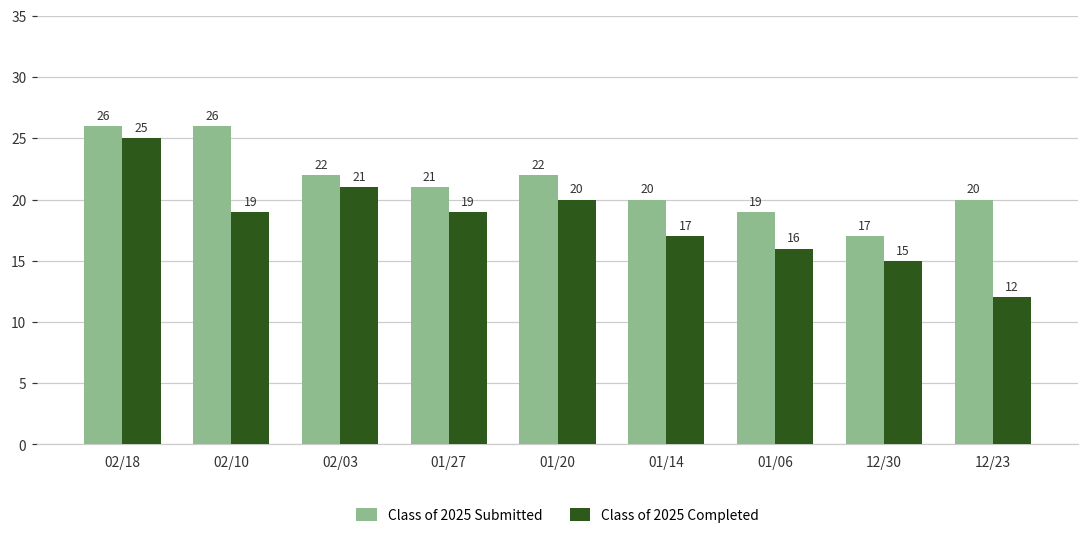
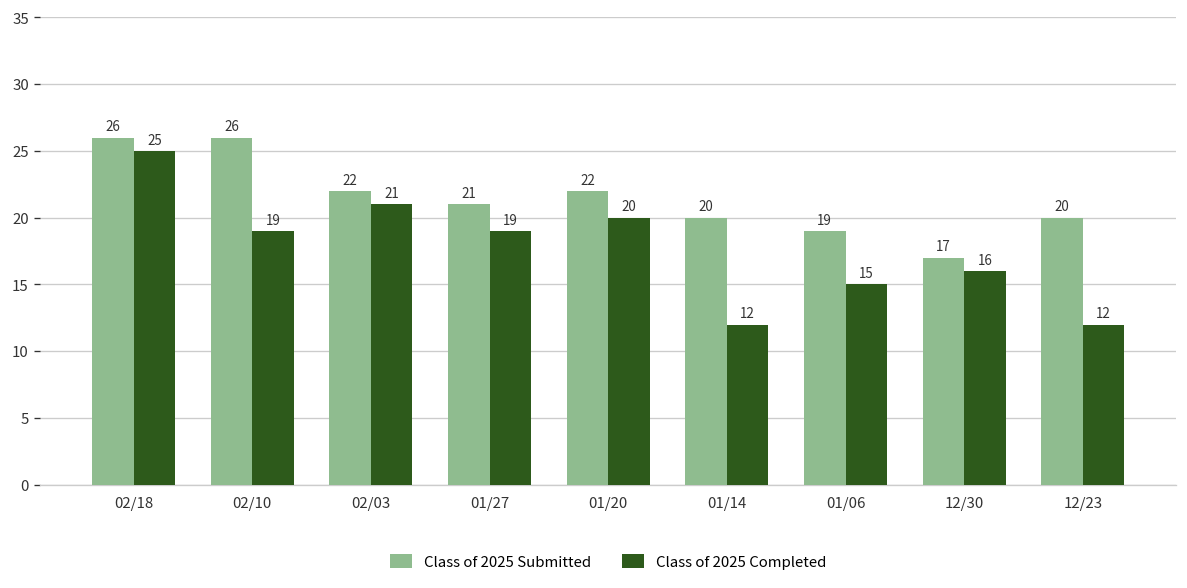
  {
    "Class of 2025 Submitted": {
      "02/18": 26,
      "02/10": 26,
      "02/03": 22,
      "01/27": 21,
      "01/20": 22,
      "01/14": 20,
      "01/06": 19,
      "12/30": 17,
      "12/23": 20
    },
    "Class of 2025 Completed": {
      "02/18": 25,
      "02/10": 19,
      "02/03": 21,
      "01/27": 19,
      "01/20": 20,
-     "01/14": 17,
-     "01/06": 16,
-     "12/30": 15,
+     "01/14": 12,
+     "01/06": 15,
+     "12/30": 16,
      "12/23": 12
    }
  }
